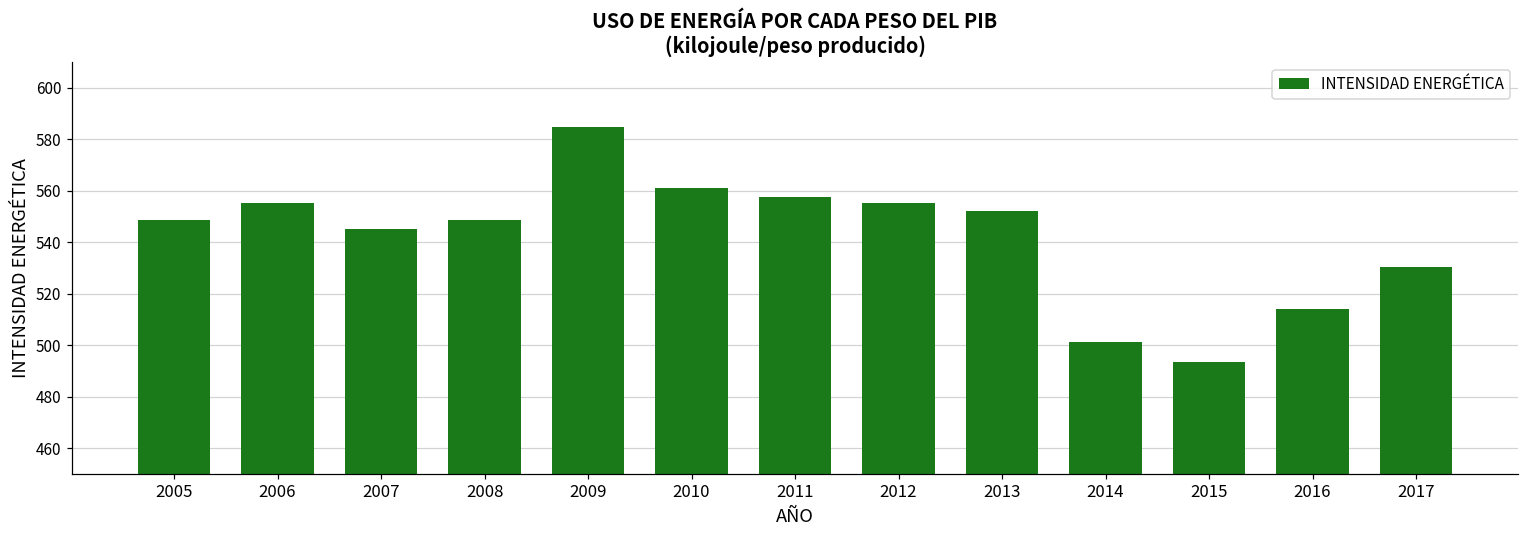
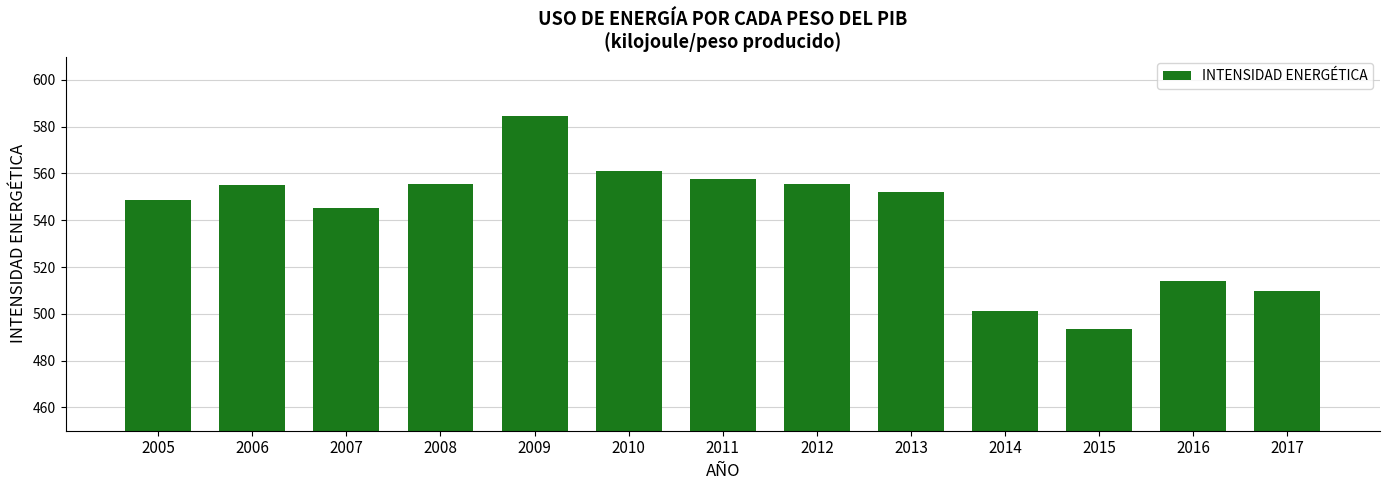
  {
    "2005": 549,
    "2006": 555,
    "2007": 545,
-   "2008": 549,
+   "2008": 555,
    "2009": 585,
    "2010": 561,
    "2011": 557,
    "2012": 555,
    "2013": 552,
    "2014": 501,
    "2015": 493,
    "2016": 514,
-   "2017": 530
+   "2017": 510
  }
